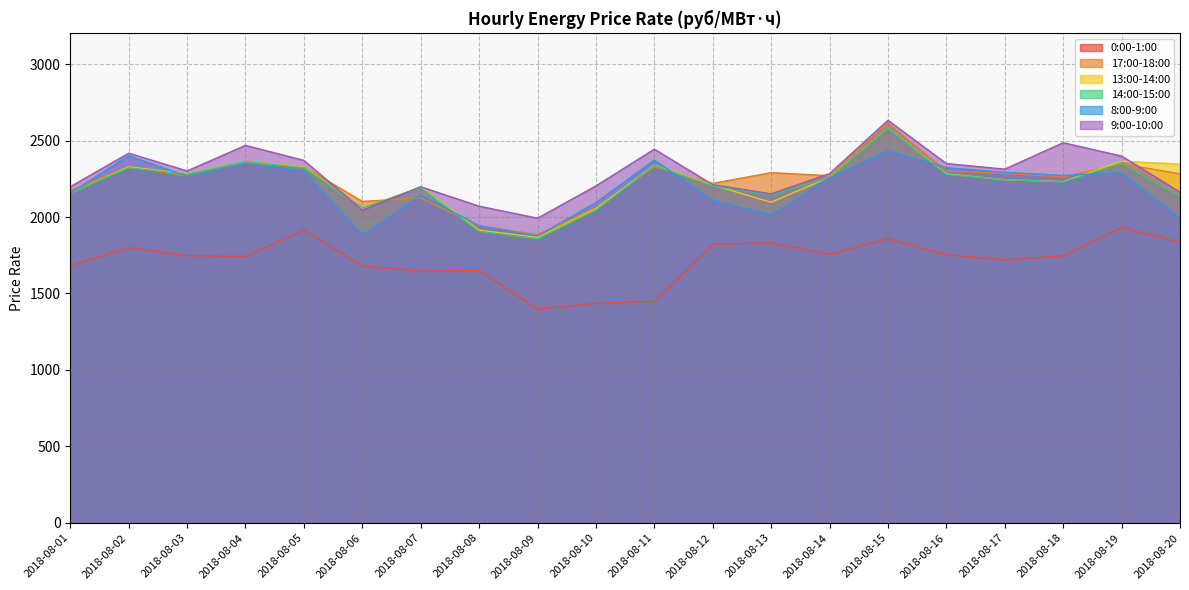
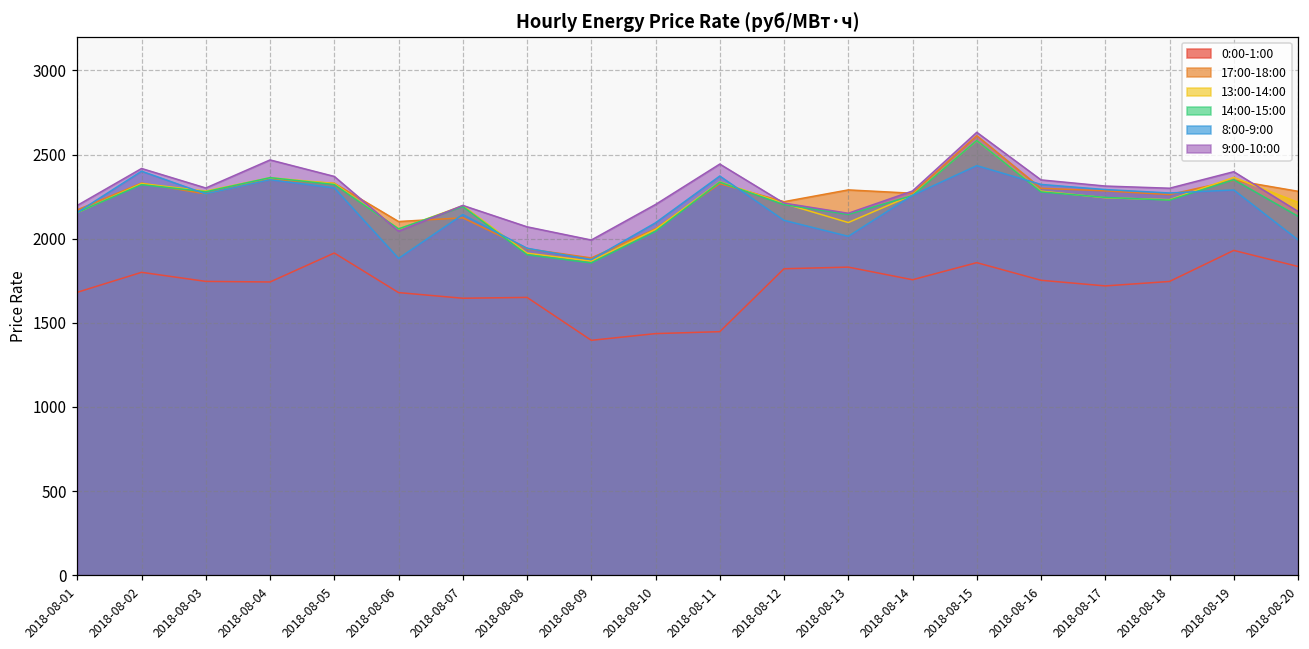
  {
    "13:00-14:00": {
      "2018-08-13": 2100,
-     "2018-08-20": 2350
+     "2018-08-20": 2220
    },
    "14:00-15:00": {
      "2018-08-20": 2130
    },
    "8:00-9:00": {
      "2018-08-05": 2300,
      "2018-08-06": 1880,
      "2018-08-07": 2140,
      "2018-08-10": 2090,
      "2018-08-11": 2370,
      "2018-08-12": 2110,
      "2018-08-13": 2010,
      "2018-08-15": 2430,
      "2018-08-16": 2320,
      "2018-08-19": 2290,
      "2018-08-20": 1990
    },
    "9:00-10:00": {
      "2018-08-01": 2200,
      "2018-08-03": 2300,
      "2018-08-04": 2470,
      "2018-08-05": 2370,
      "2018-08-08": 2070,
      "2018-08-09": 1990,
      "2018-08-10": 2200,
      "2018-08-11": 2440,
      "2018-08-15": 2630,
      "2018-08-16": 2350,
      "2018-08-17": 2310,
-     "2018-08-18": 2490,
+     "2018-08-18": 2300,
      "2018-08-19": 2400,
      "2018-08-20": 2160
    }
  }
